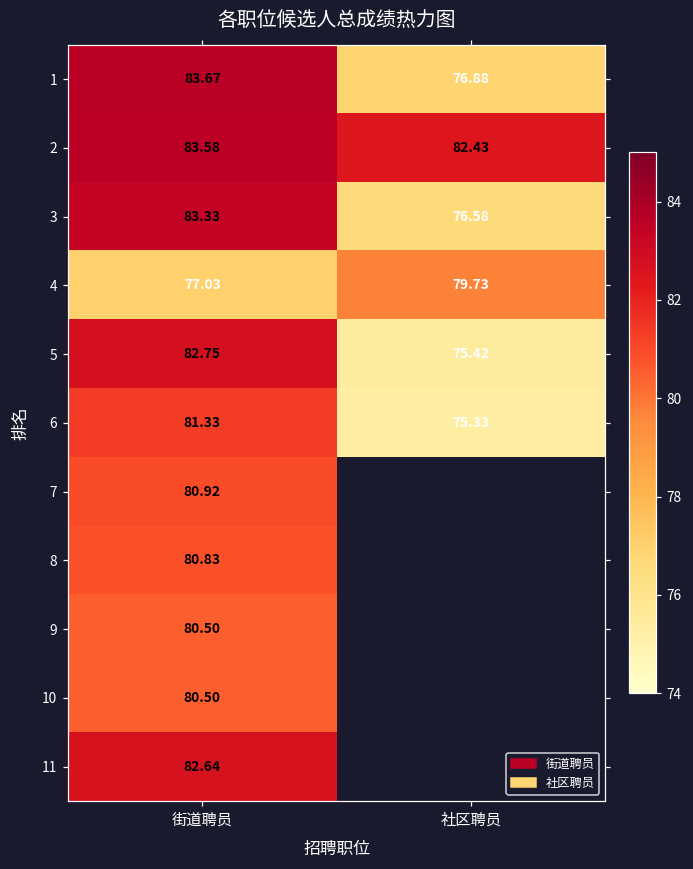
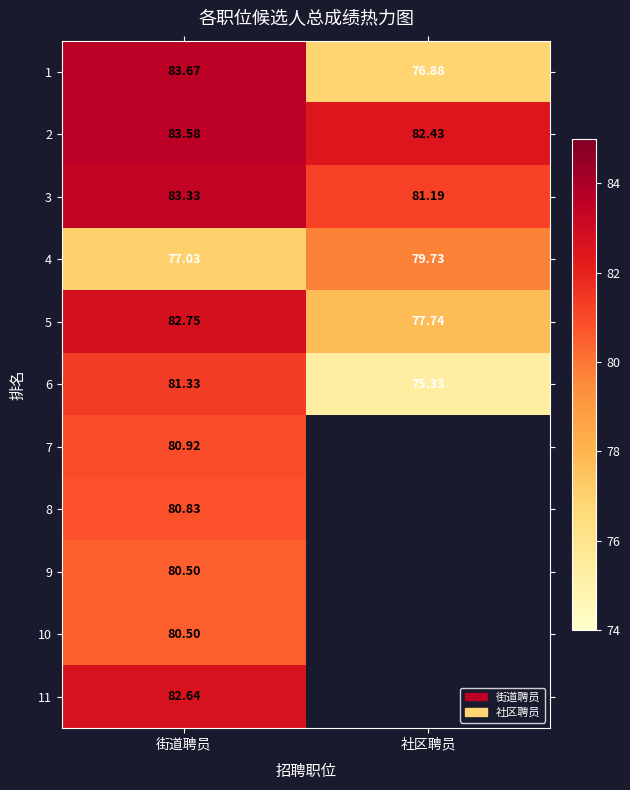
  {
    "1": {
      "街道聘员": 83.67,
      "社区聘员": 76.88
    },
    "2": {
      "街道聘员": 83.58,
      "社区聘员": 82.43
    },
    "3": {
      "街道聘员": 83.33,
-     "社区聘员": 76.58
+     "社区聘员": 81.19
    },
    "4": {
      "街道聘员": 77.03,
      "社区聘员": 79.73
    },
    "5": {
      "街道聘员": 82.75,
-     "社区聘员": 75.42
+     "社区聘员": 77.74
    },
    "6": {
      "街道聘员": 81.33,
      "社区聘员": 75.33
    },
    "7": {
      "街道聘员": 80.92
    },
    "8": {
      "街道聘员": 80.83
    },
    "9": {
      "街道聘员": 80.50
    },
    "10": {
      "街道聘员": 80.50
    },
    "11": {
      "街道聘员": 82.64
    }
  }
